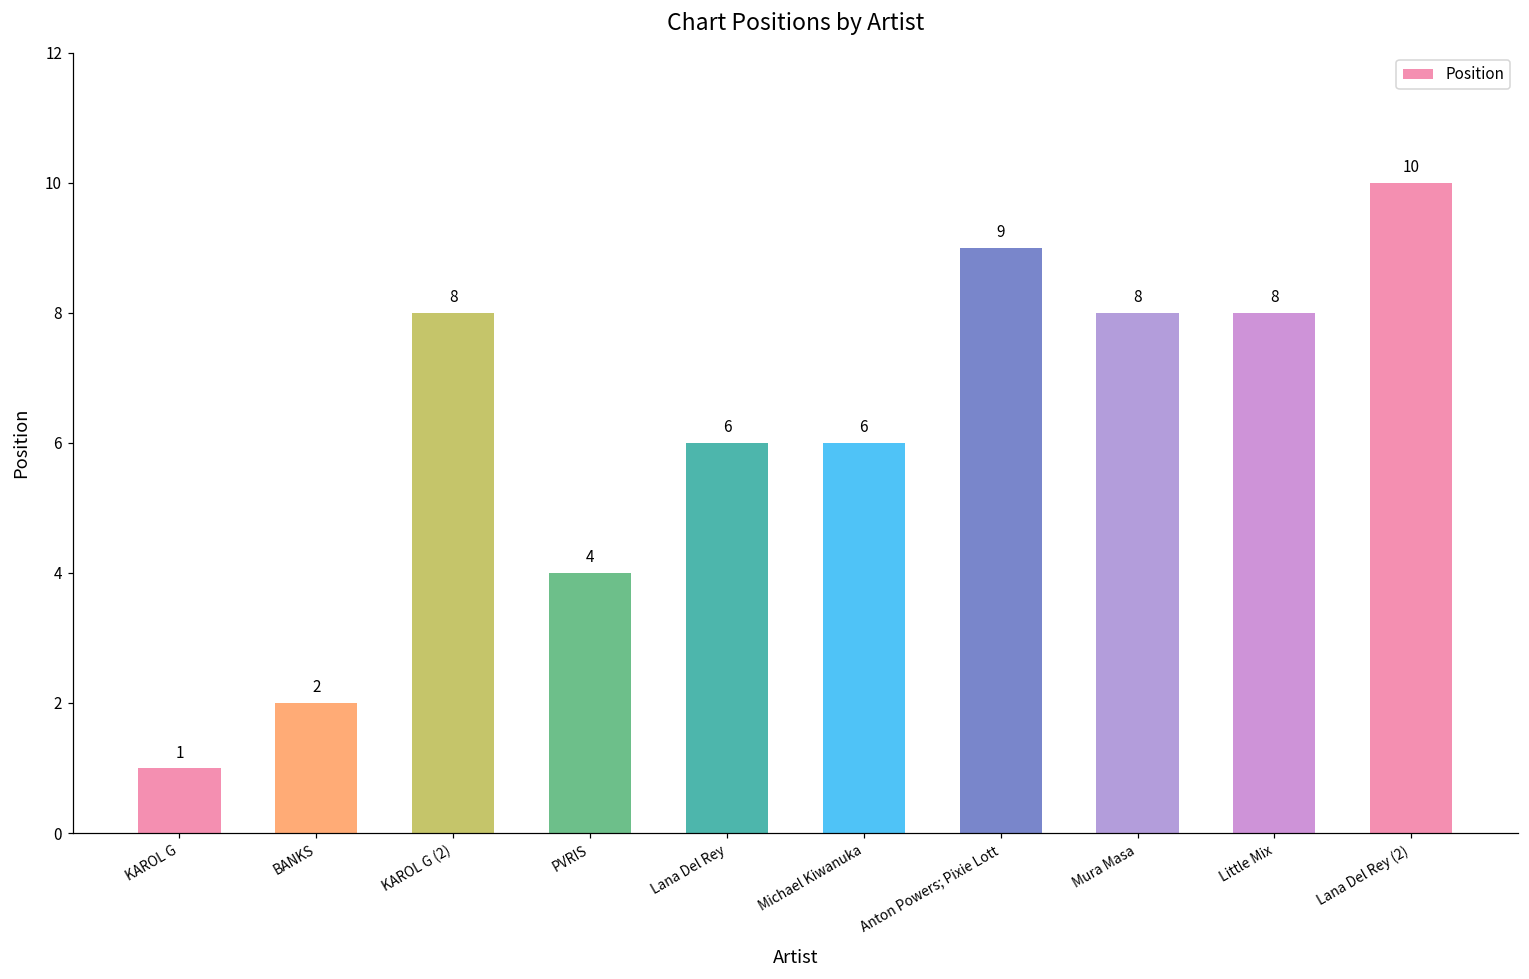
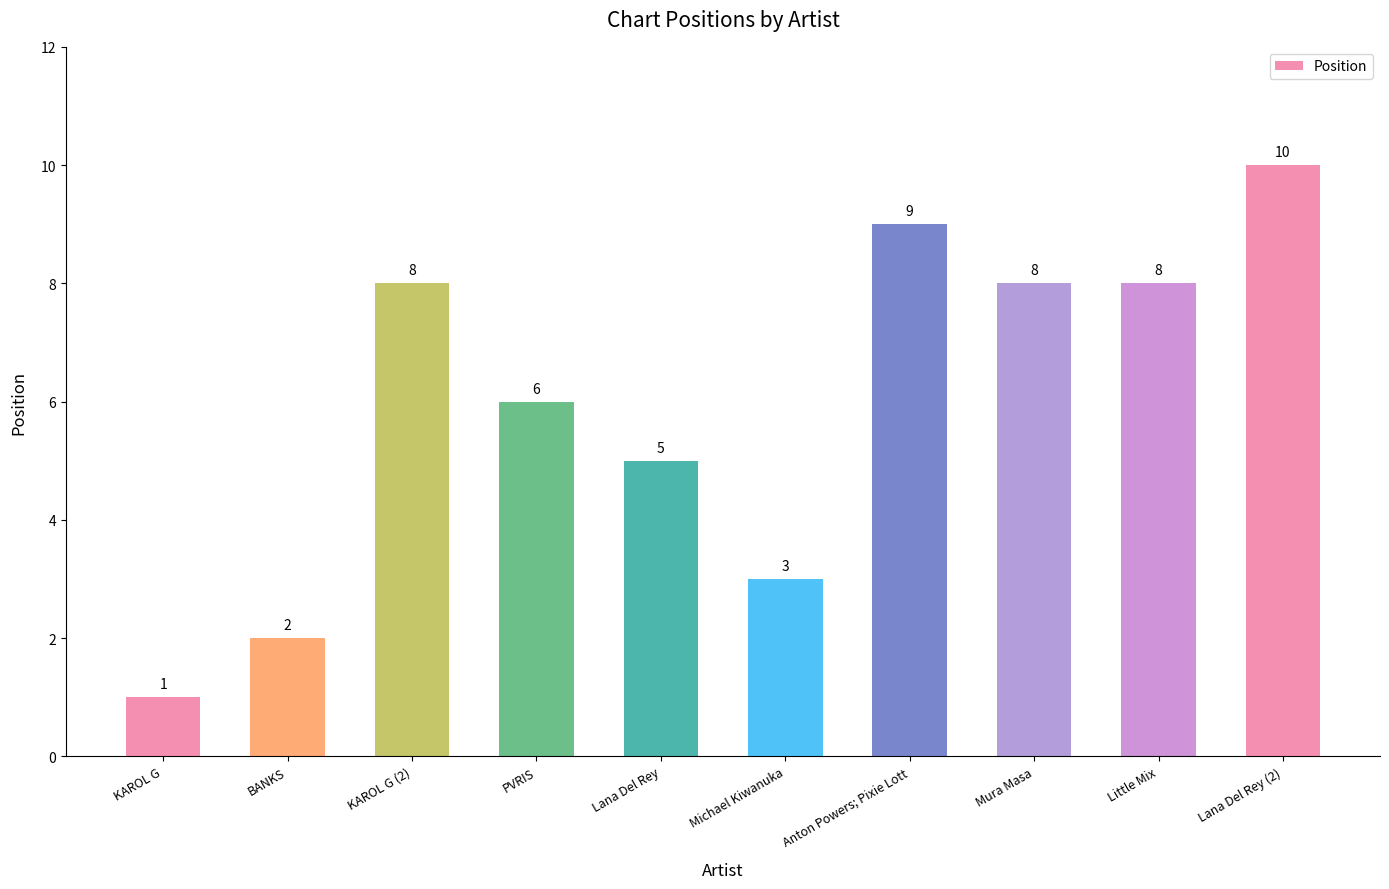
  {
    "KAROL G": 1,
    "BANKS": 2,
    "KAROL G (2)": 8,
-   "PVRIS": 4,
-   "Lana Del Rey": 6,
-   "Michael Kiwanuka": 6,
+   "PVRIS": 6,
+   "Lana Del Rey": 5,
+   "Michael Kiwanuka": 3,
    "Anton Powers; Pixie Lott": 9,
    "Mura Masa": 8,
    "Little Mix": 8,
    "Lana Del Rey (2)": 10
  }
